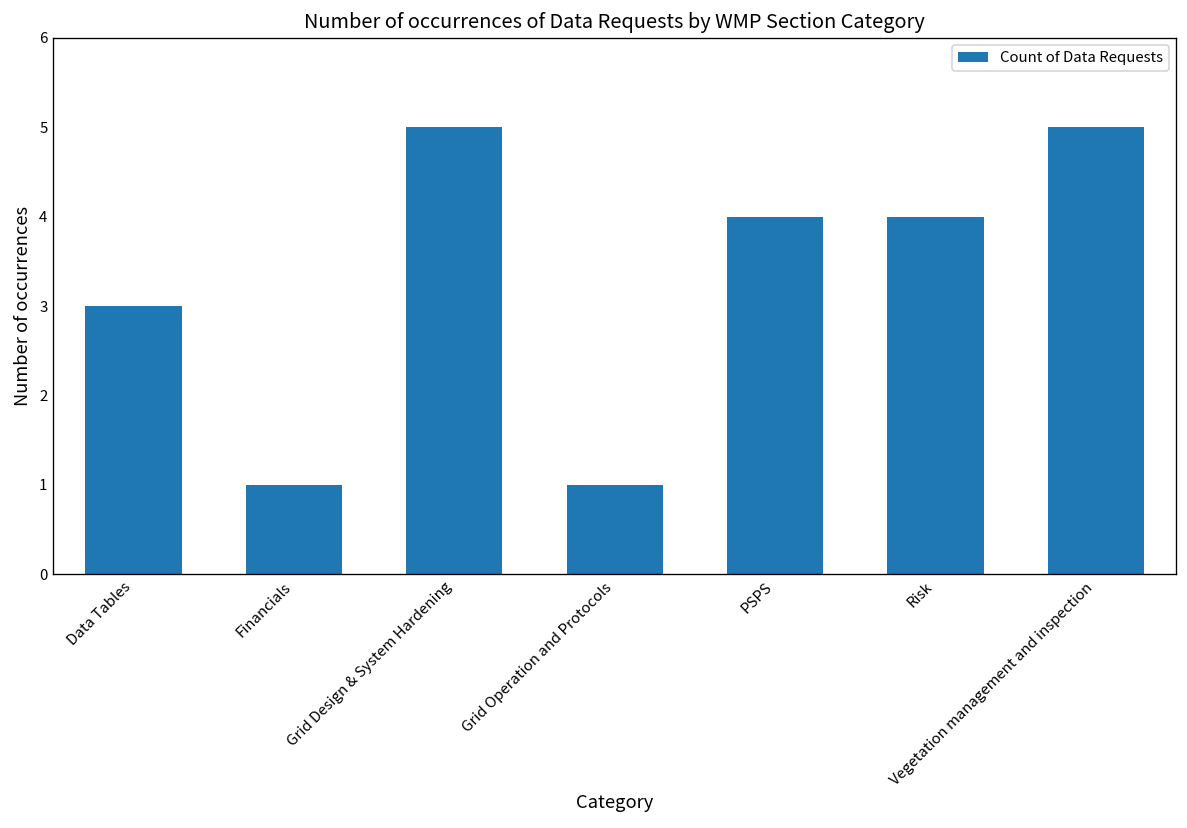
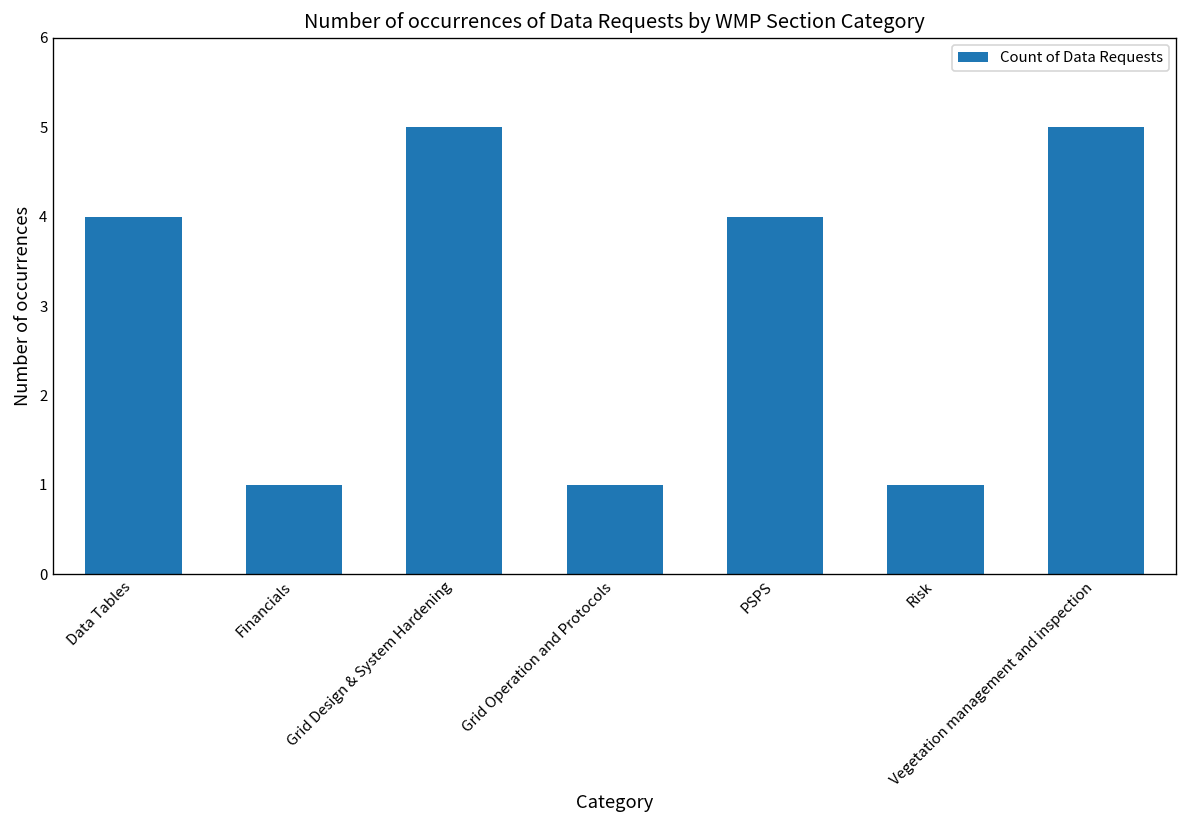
  {
-   "Data Tables": 3,
+   "Data Tables": 4,
    "Financials": 1,
    "Grid Design & System Hardening": 5,
    "Grid Operation and Protocols": 1,
    "PSPS": 4,
-   "Risk": 4,
+   "Risk": 1,
    "Vegetation management and inspection": 5
  }
